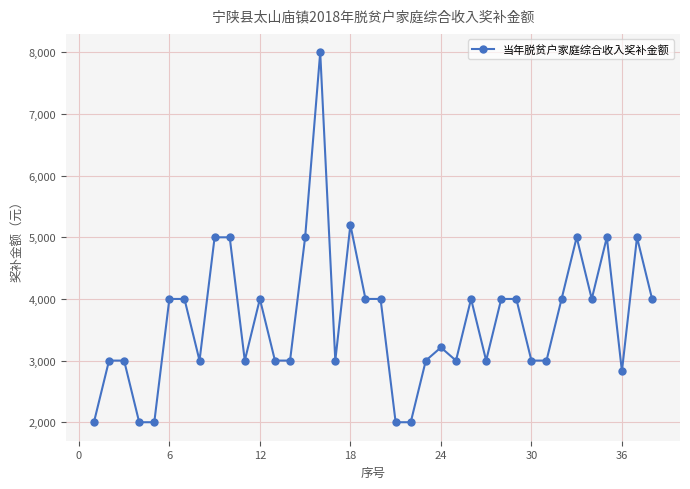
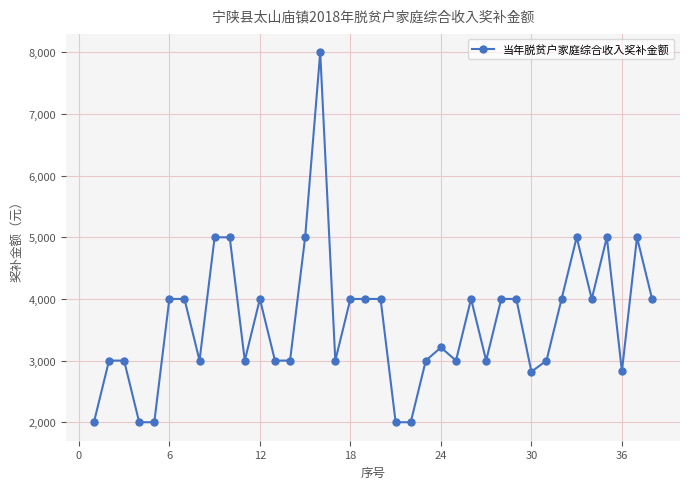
  {
    "6": "4,000",
    "12": "4,000",
-   "18": "5,200",
+   "18": "4,000",
    "24": "3,200",
-   "30": "3,000",
+   "30": "2,800",
    "36": "2,800"
  }
